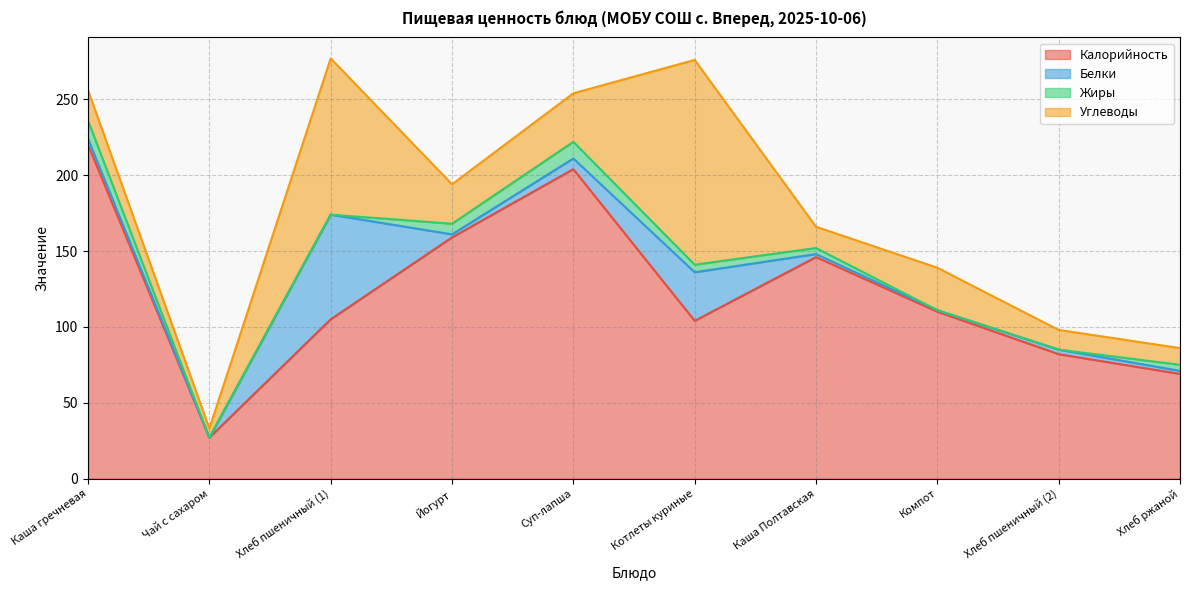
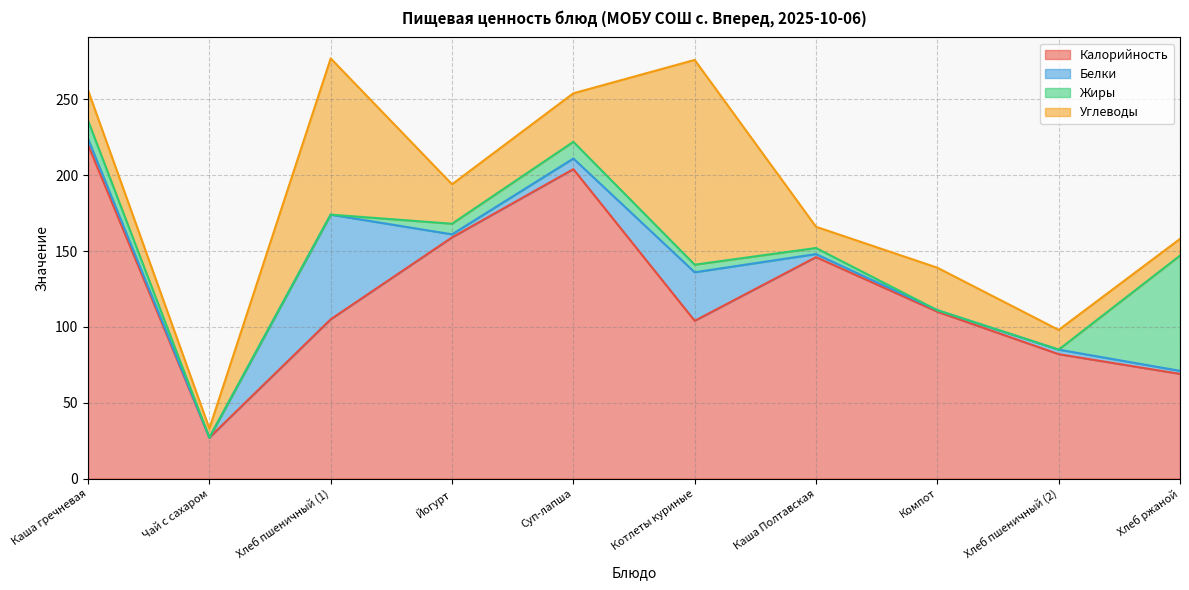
  {
    "Калорийность": {
      "Каша гречневая": 220,
      "Хлеб пшеничный (1)": 105,
      "Йогурт": 159,
      "Суп-лапша": 204,
      "Котлеты куриные": 104,
      "Каша Полтавская": 146,
      "Хлеб пшеничный (2)": 82,
      "Хлеб ржаной": 69
    },
    "Белки": {
      "Каша гречневая": 4,
      "Йогурт": 2,
      "Суп-лапша": 7,
      "Котлеты куриные": 32,
      "Каша Полтавская": 2,
      "Хлеб ржаной": 2
    },
    "Жиры": {
      "Каша гречневая": 12,
      "Йогурт": 7,
      "Суп-лапша": 11,
      "Котлеты куриные": 5,
      "Каша Полтавская": 4,
-     "Хлеб ржаной": 4
+     "Хлеб ржаной": 76
    },
    "Углеводы": {
      "Каша гречневая": 20,
      "Чай с сахаром": 6,
      "Хлеб пшеничный (1)": 103,
      "Йогурт": 26,
      "Суп-лапша": 32,
      "Котлеты куриные": 135,
      "Каша Полтавская": 14,
      "Компот": 28,
      "Хлеб пшеничный (2)": 13,
      "Хлеб ржаной": 11
    }
  }
